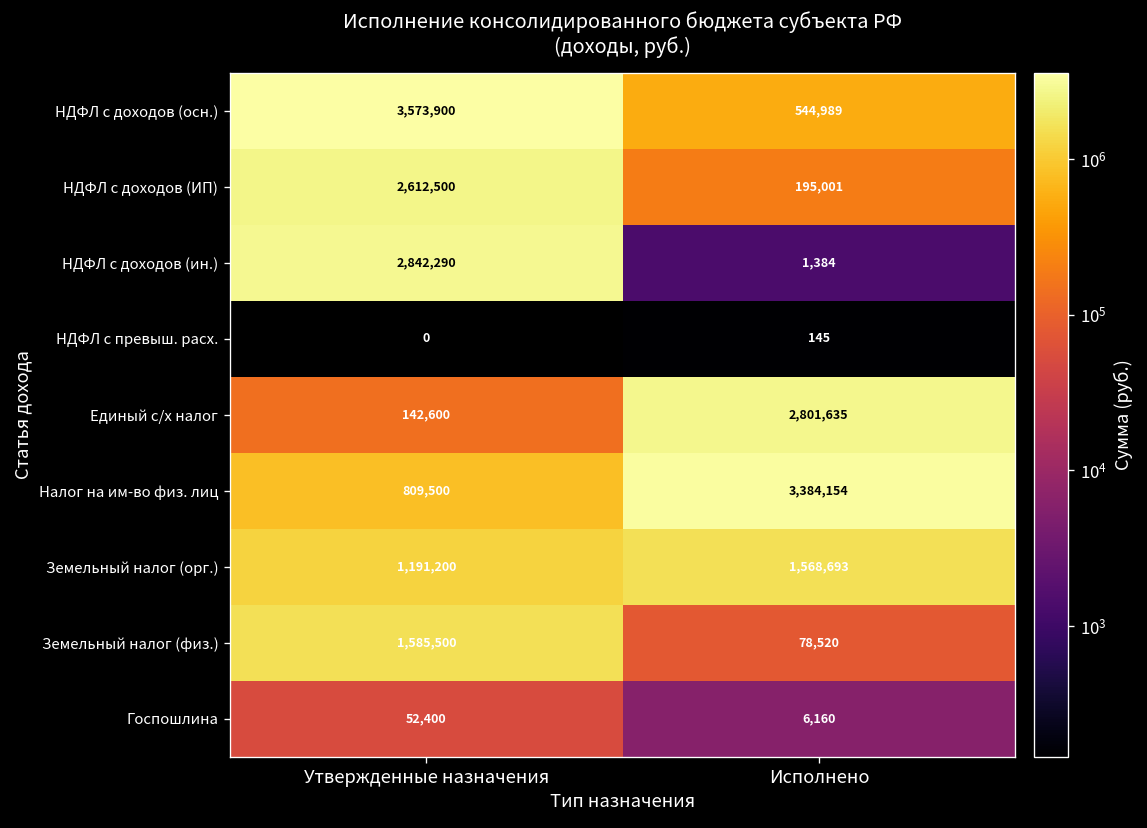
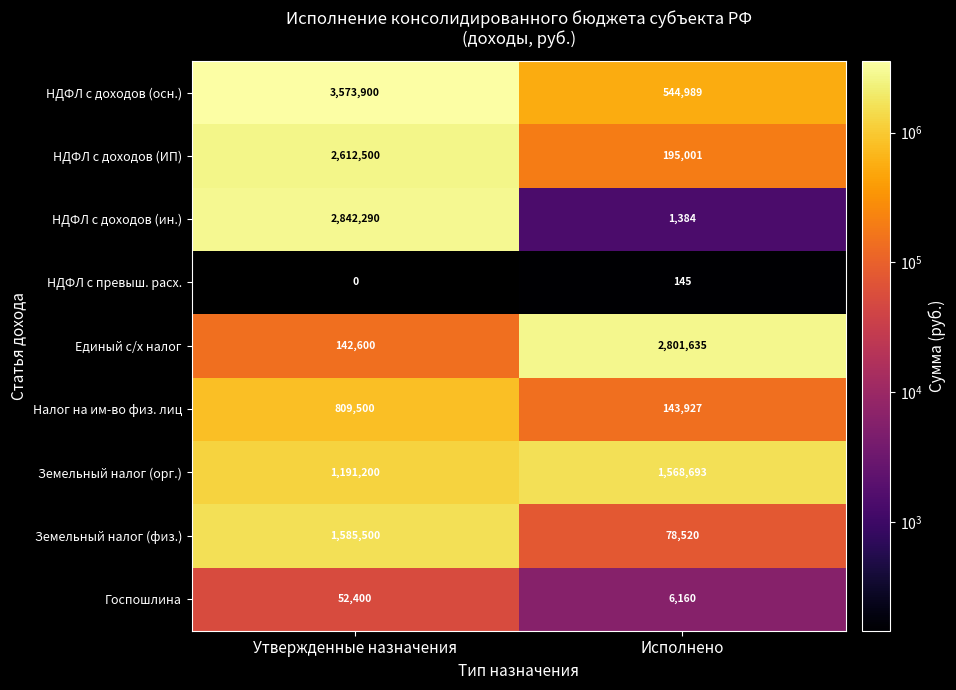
  {
    "НДФЛ с доходов (осн.)": {
      "Утвержденные назначения": "3,573,900",
      "Исполнено": "544,989"
    },
    "НДФЛ с доходов (ИП)": {
      "Утвержденные назначения": "2,612,500",
      "Исполнено": "195,001"
    },
    "НДФЛ с доходов (ин.)": {
      "Утвержденные назначения": "2,842,290",
      "Исполнено": "1,384"
    },
    "НДФЛ с превыш. расх.": {
      "Утвержденные назначения": "0",
      "Исполнено": "145"
    },
    "Единый с/х налог": {
      "Утвержденные назначения": "142,600",
      "Исполнено": "2,801,635"
    },
    "Налог на им-во физ. лиц": {
      "Утвержденные назначения": "809,500",
-     "Исполнено": "3,384,154"
+     "Исполнено": "143,927"
    },
    "Земельный налог (орг.)": {
      "Утвержденные назначения": "1,191,200",
      "Исполнено": "1,568,693"
    },
    "Земельный налог (физ.)": {
      "Утвержденные назначения": "1,585,500",
      "Исполнено": "78,520"
    },
    "Госпошлина": {
      "Утвержденные назначения": "52,400",
      "Исполнено": "6,160"
    }
  }
